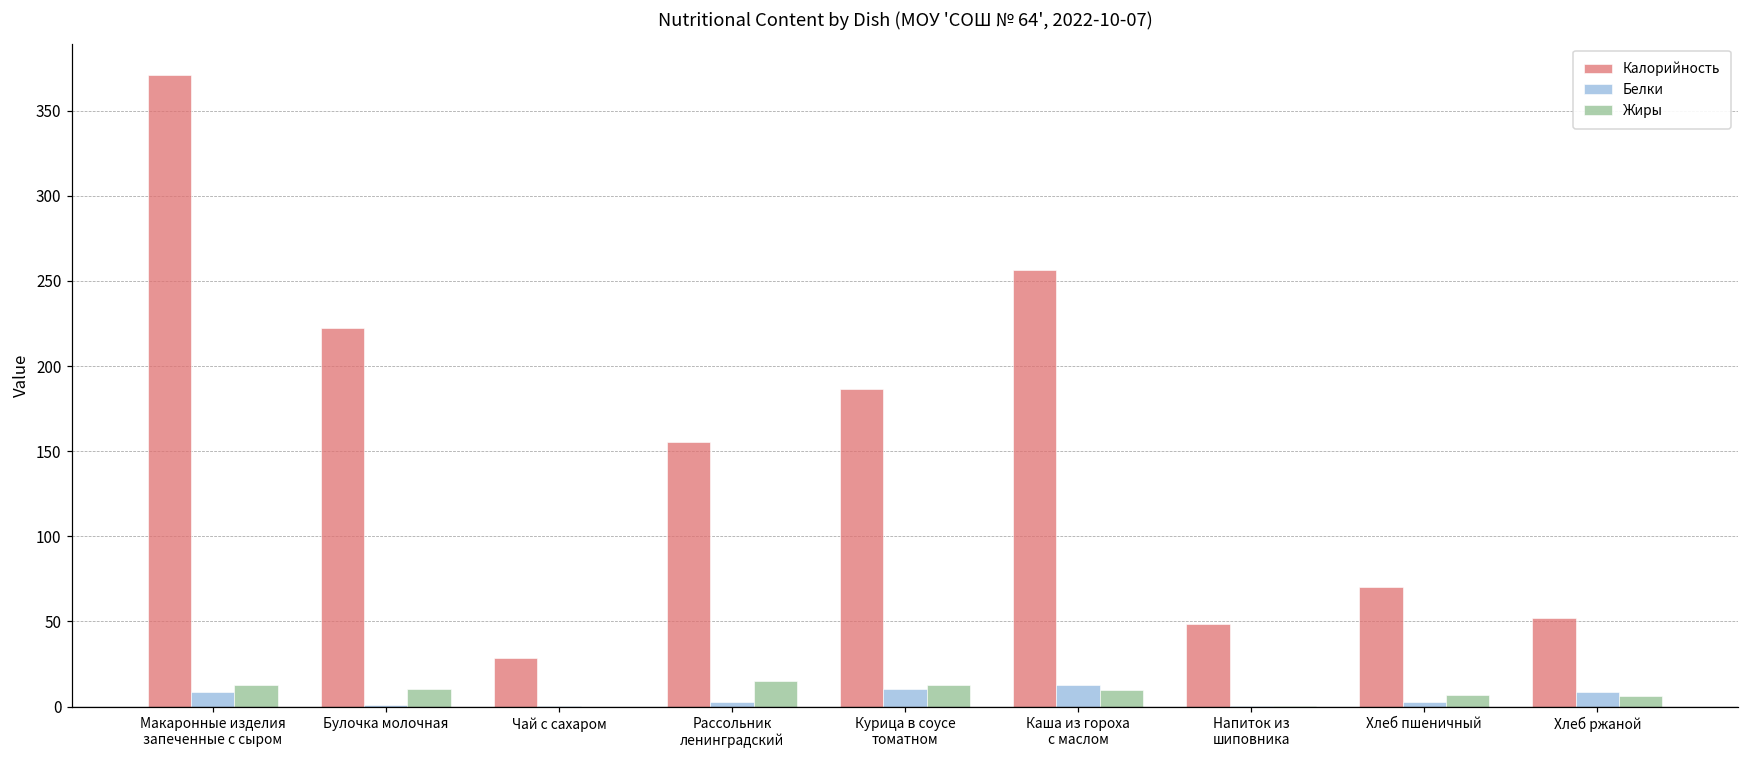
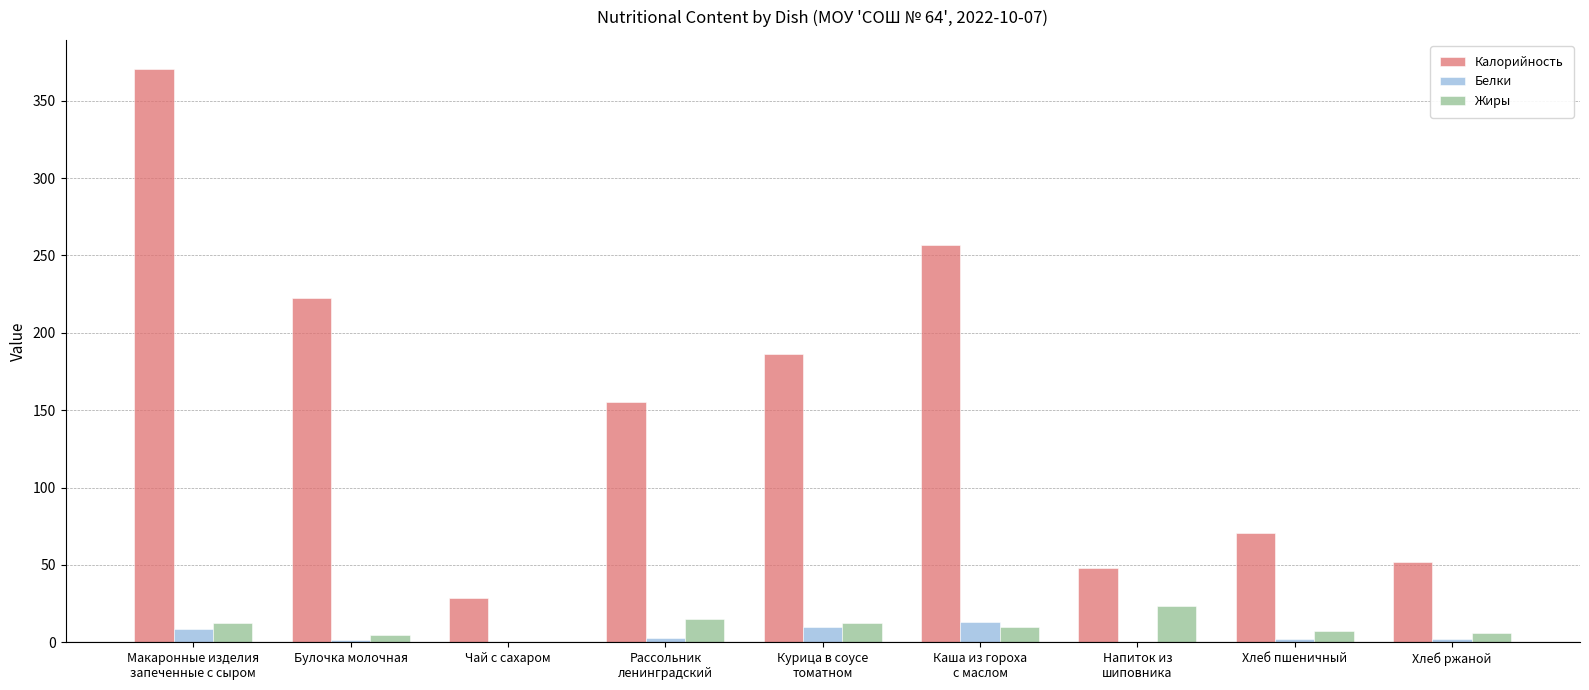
  {
    "Калорийность": {
      "Макаронные изделия запеченные с сыром": 371,
      "Булочка молочная": 222,
      "Чай с сахаром": 28,
      "Рассольник ленинградский": 155,
      "Курица в соусе томатном": 187,
      "Каша из гороха с маслом": 256,
      "Напиток из шиповника": 48,
      "Хлеб пшеничный": 71,
      "Хлеб ржаной": 52
    },
    "Белки": {
      "Макаронные изделия запеченные с сыром": 8,
      "Рассольник ленинградский": 2,
      "Курица в соусе томатном": 10,
      "Каша из гороха с маслом": 13,
      "Хлеб пшеничный": 2,
-     "Хлеб ржаной": 9
+     "Хлеб ржаной": 2
    },
    "Жиры": {
      "Макаронные изделия запеченные с сыром": 13,
-     "Булочка молочная": 10,
+     "Булочка молочная": 5,
      "Чай с сахаром": 0,
      "Рассольник ленинградский": 15,
      "Курица в соусе томатном": 13,
      "Каша из гороха с маслом": 10,
-     "Напиток из шиповника": 0,
+     "Напиток из шиповника": 23,
      "Хлеб пшеничный": 7,
      "Хлеб ржаной": 6
    }
  }
